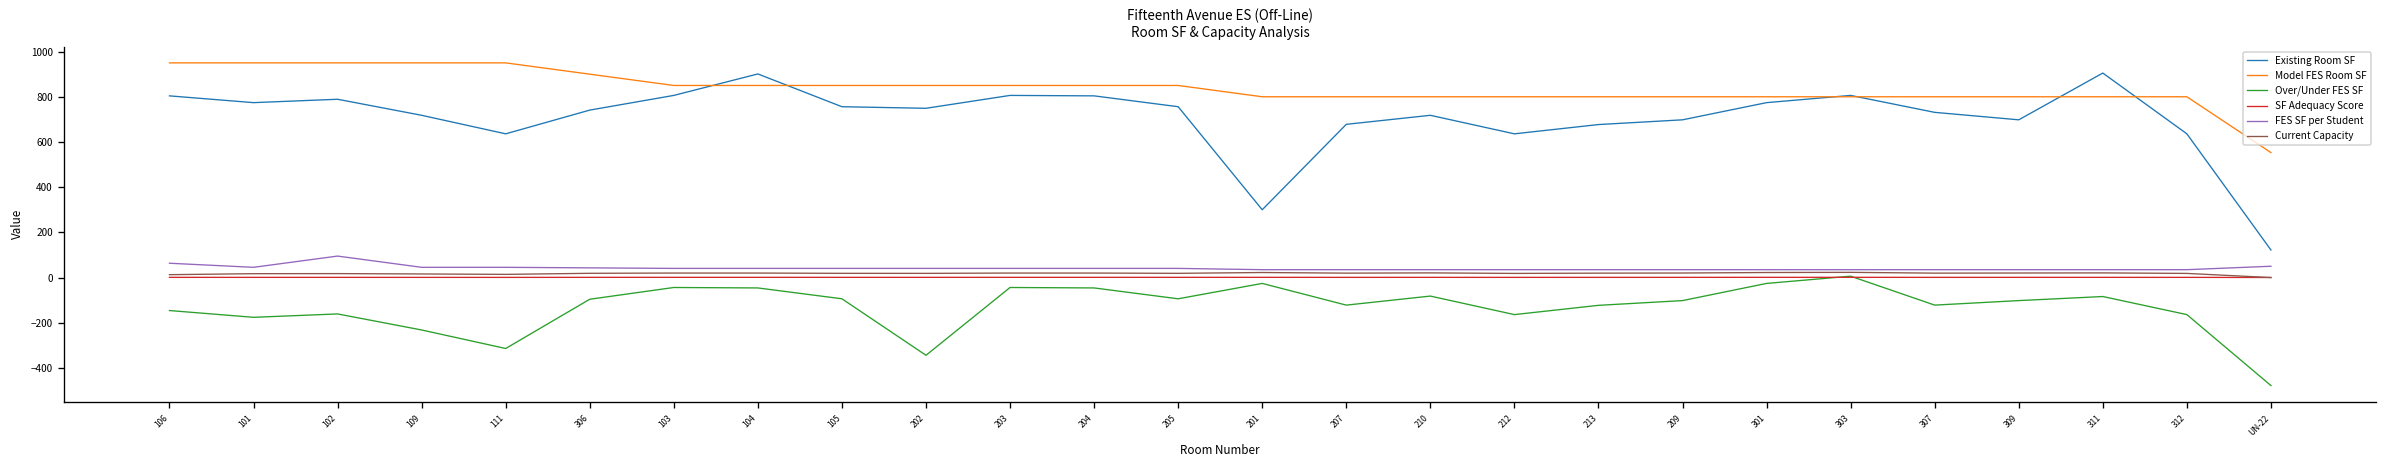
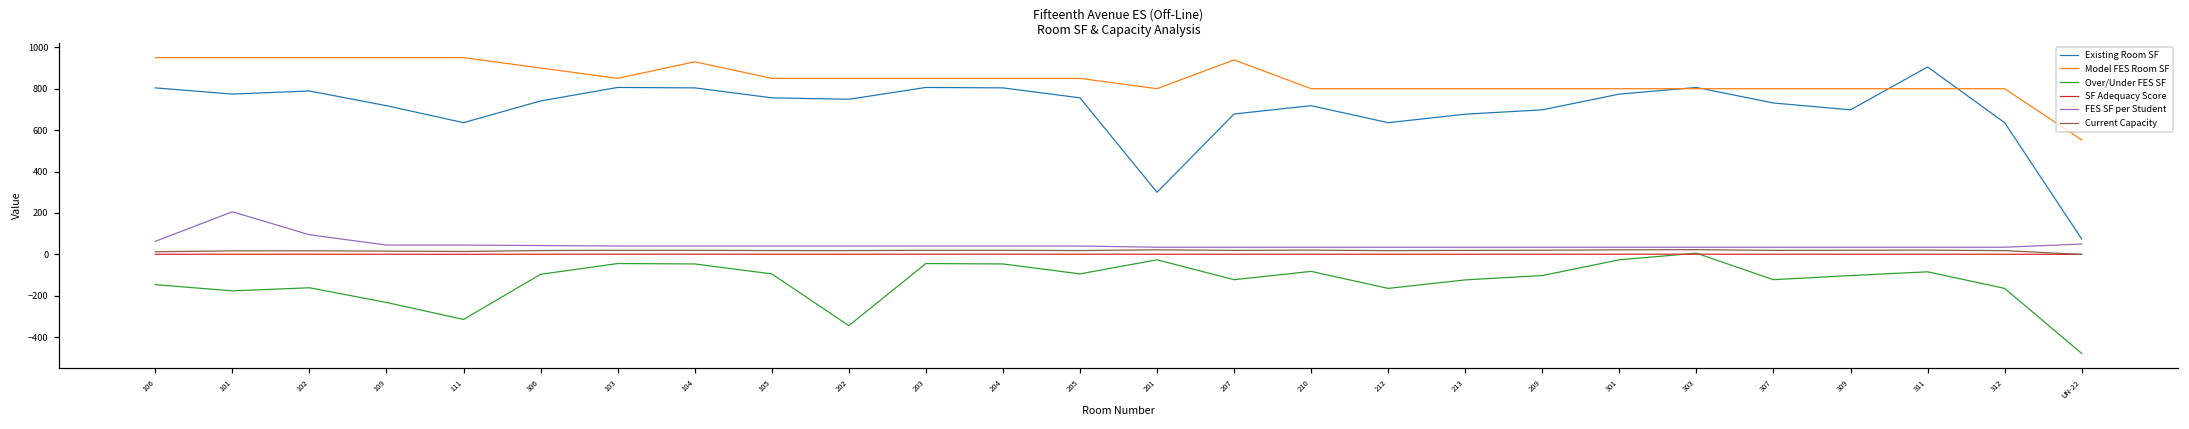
  {
    "Existing Room SF": {
      "106": 800,
      "101": 770,
      "102": 790,
      "109": 720,
      "111": 640,
      "306": 740,
      "103": 810,
-     "104": 900,
+     "104": 800,
      "105": 760,
      "202": 750,
      "203": 810,
      "204": 800,
      "205": 760,
      "201": 300,
      "207": 680,
      "210": 720,
      "212": 640,
      "213": 680,
      "209": 700,
      "301": 770,
      "307": 730,
      "309": 700,
      "311": 910,
      "312": 640,
-     "UN-22": 120
+     "UN-22": 80
    },
    "Model FES Room SF": {
      "106": 950,
      "101": 950,
      "102": 950,
      "109": 950,
      "111": 950,
      "306": 900,
      "103": 850,
-     "104": 850,
+     "104": 930,
      "105": 850,
      "202": 850,
      "203": 850,
      "204": 850,
      "205": 850,
      "201": 800,
-     "207": 800,
+     "207": 940,
      "210": 800,
      "212": 800,
      "213": 800,
      "209": 800,
      "301": 800,
      "307": 800,
      "309": 800,
      "311": 800,
      "312": 800,
      "UN-22": 550
    },
    "Over/Under FES SF": {
      "106": -150,
      "101": -180,
      "102": -160,
      "109": -230,
      "111": -310,
      "306": -100,
      "103": -40,
      "104": -50,
      "105": -90,
      "202": -340,
      "203": -40,
      "204": -50,
      "205": -90,
      "201": -30,
      "207": -120,
      "210": -80,
      "212": -160,
      "213": -120,
      "209": -100,
      "301": -30,
      "307": -120,
      "309": -100,
      "311": -80,
      "312": -160,
      "UN-22": -480
    },
    "SF Adequacy Score": {
      "101": 0,
      "102": 0,
      "109": 0,
      "111": 0,
      "306": 0,
      "103": 0,
      "104": 0,
      "105": 0,
      "202": 0,
      "203": 0,
      "204": 0,
      "205": 0,
      "201": 0,
      "207": 0,
      "210": 0,
      "212": 0,
      "213": 0,
      "209": 0,
      "301": 0,
      "307": 0,
      "309": 0,
      "311": 0,
      "312": 0
    },
    "FES SF per Student": {
      "106": 60,
-     "101": 50,
+     "101": 210,
      "102": 100,
      "109": 50,
      "111": 50,
      "306": 40,
      "103": 40,
      "104": 40,
      "105": 40,
      "202": 40,
      "203": 40,
      "204": 40,
      "205": 40,
      "207": 30,
      "210": 30,
      "212": 30,
      "213": 30,
      "209": 30,
      "307": 30,
      "309": 30,
      "311": 30,
      "312": 30,
      "UN-22": 50
    },
    "Current Capacity": {
      "101": 20,
      "102": 20,
      "109": 20,
      "111": 10,
      "306": 20,
      "103": 20,
      "104": 20,
      "105": 20,
      "202": 20,
      "203": 20,
      "204": 20,
      "205": 20,
      "207": 20,
      "210": 20,
      "212": 20,
      "213": 20,
      "209": 20,
      "307": 20,
      "309": 20,
      "311": 20,
      "312": 20
    }
  }
